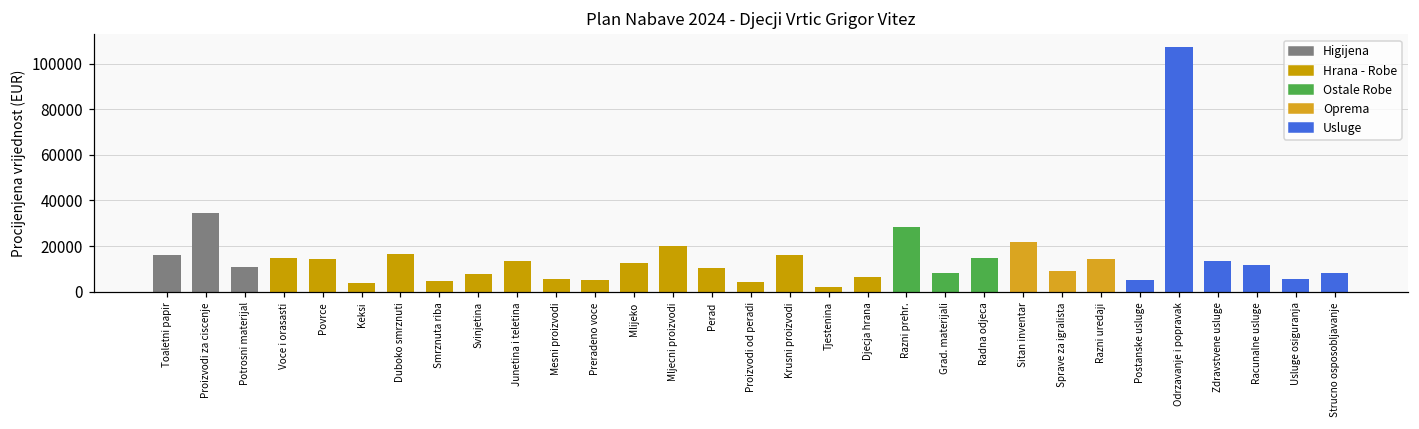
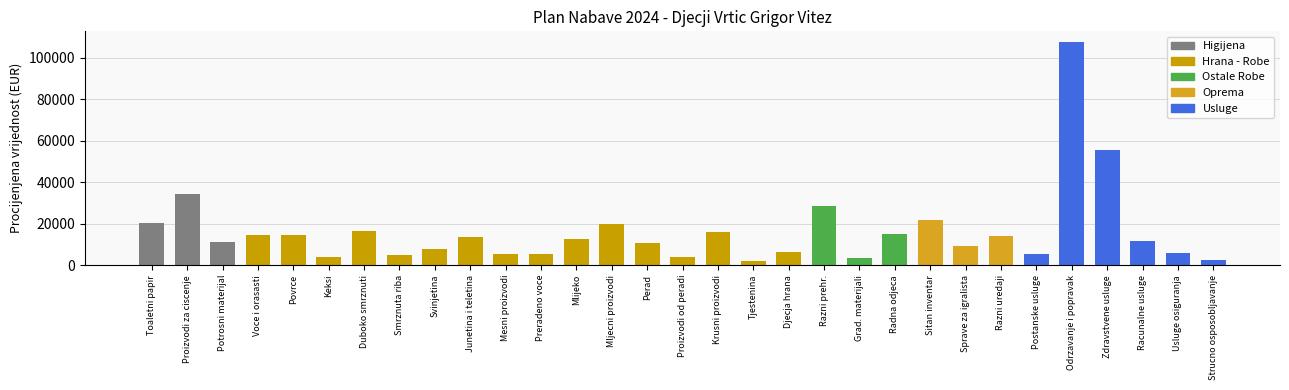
  {
    "Higijena": {
-     "Toaletni papir": 16000,
+     "Toaletni papir": 20000,
      "Proizvodi za ciscenje": 35000,
      "Potrosni materijal": 11000
    },
    "Ostale Robe": {
      "Razni prehr.": 28000,
-     "Grad. materijali": 8000,
+     "Grad. materijali": 4000,
      "Radna odjeca": 15000
    },
    "Usluge": {
      "Postanske usluge": 5000,
      "Odrzavanje i popravak": 107000,
-     "Zdravstvene usluge": 13000,
+     "Zdravstvene usluge": 55000,
      "Racunalne usluge": 12000,
      "Usluge osiguranja": 6000,
-     "Strucno osposobljavanje": 8000
+     "Strucno osposobljavanje": 3000
    }
  }
